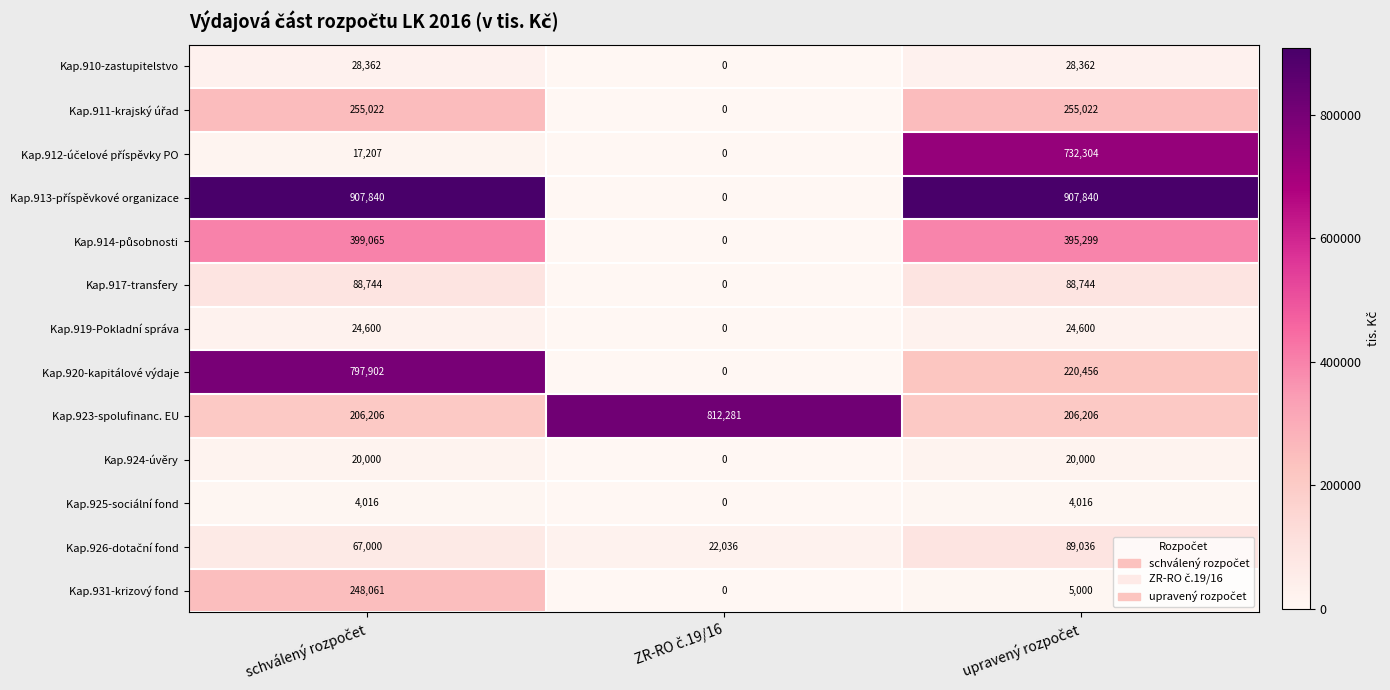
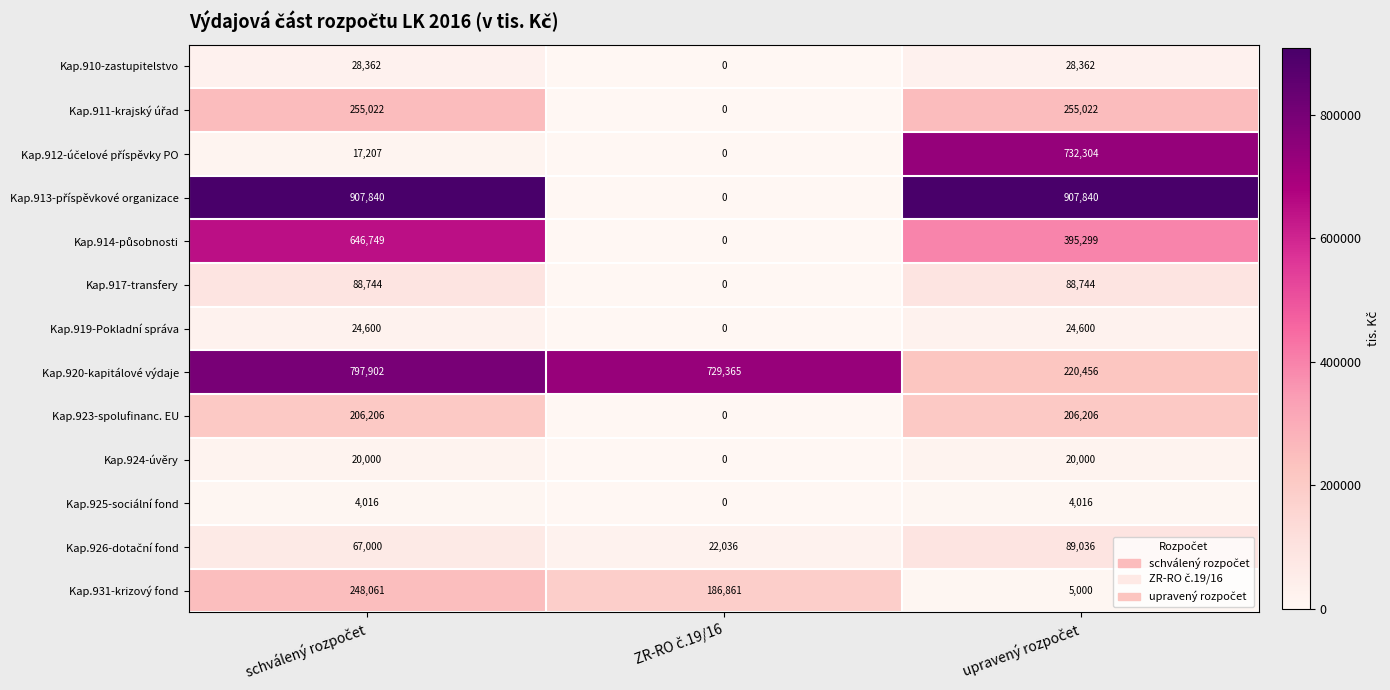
  {
    "Kap.910-zastupitelstvo": {
      "schválený rozpočet": "28,362",
      "ZR-RO č.19/16": "0",
      "upravený rozpočet": "28,362"
    },
    "Kap.911-krajský úřad": {
      "schválený rozpočet": "255,022",
      "ZR-RO č.19/16": "0",
      "upravený rozpočet": "255,022"
    },
    "Kap.912-účelové příspěvky PO": {
      "schválený rozpočet": "17,207",
      "ZR-RO č.19/16": "0",
      "upravený rozpočet": "732,304"
    },
    "Kap.913-příspěvkové organizace": {
      "schválený rozpočet": "907,840",
      "ZR-RO č.19/16": "0",
      "upravený rozpočet": "907,840"
    },
    "Kap.914-působnosti": {
-     "schválený rozpočet": "399,065",
+     "schválený rozpočet": "646,749",
      "ZR-RO č.19/16": "0",
      "upravený rozpočet": "395,299"
    },
    "Kap.917-transfery": {
      "schválený rozpočet": "88,744",
      "ZR-RO č.19/16": "0",
      "upravený rozpočet": "88,744"
    },
    "Kap.919-Pokladní správa": {
      "schválený rozpočet": "24,600",
      "ZR-RO č.19/16": "0",
      "upravený rozpočet": "24,600"
    },
    "Kap.920-kapitálové výdaje": {
      "schválený rozpočet": "797,902",
-     "ZR-RO č.19/16": "0",
+     "ZR-RO č.19/16": "729,365",
      "upravený rozpočet": "220,456"
    },
    "Kap.923-spolufinanc. EU": {
      "schválený rozpočet": "206,206",
-     "ZR-RO č.19/16": "812,281",
+     "ZR-RO č.19/16": "0",
      "upravený rozpočet": "206,206"
    },
    "Kap.924-úvěry": {
      "schválený rozpočet": "20,000",
      "ZR-RO č.19/16": "0",
      "upravený rozpočet": "20,000"
    },
    "Kap.925-sociální fond": {
      "schválený rozpočet": "4,016",
      "ZR-RO č.19/16": "0",
      "upravený rozpočet": "4,016"
    },
    "Kap.926-dotační fond": {
      "schválený rozpočet": "67,000",
      "ZR-RO č.19/16": "22,036",
      "upravený rozpočet": "89,036"
    },
    "Kap.931-krizový fond": {
      "schválený rozpočet": "248,061",
-     "ZR-RO č.19/16": "0",
+     "ZR-RO č.19/16": "186,861",
      "upravený rozpočet": "5,000"
    }
  }
